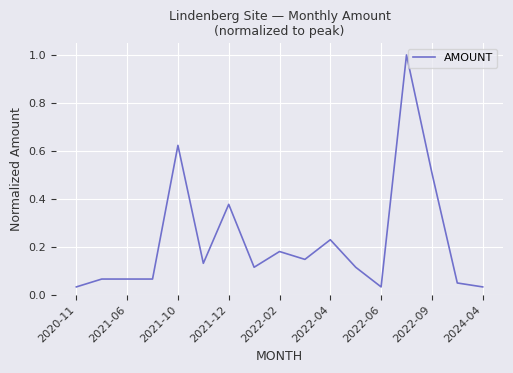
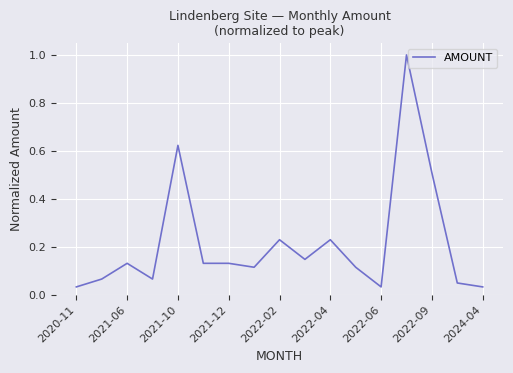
  {
    "2020-11": 0.03,
-   "2021-06": 0.07,
+   "2021-06": 0.13,
    "2021-10": 0.62,
-   "2021-12": 0.38,
-   "2022-02": 0.18,
+   "2021-12": 0.13,
+   "2022-02": 0.23,
    "2022-04": 0.23,
    "2022-06": 0.03,
    "2022-09": 0.51,
    "2024-04": 0.03
  }
